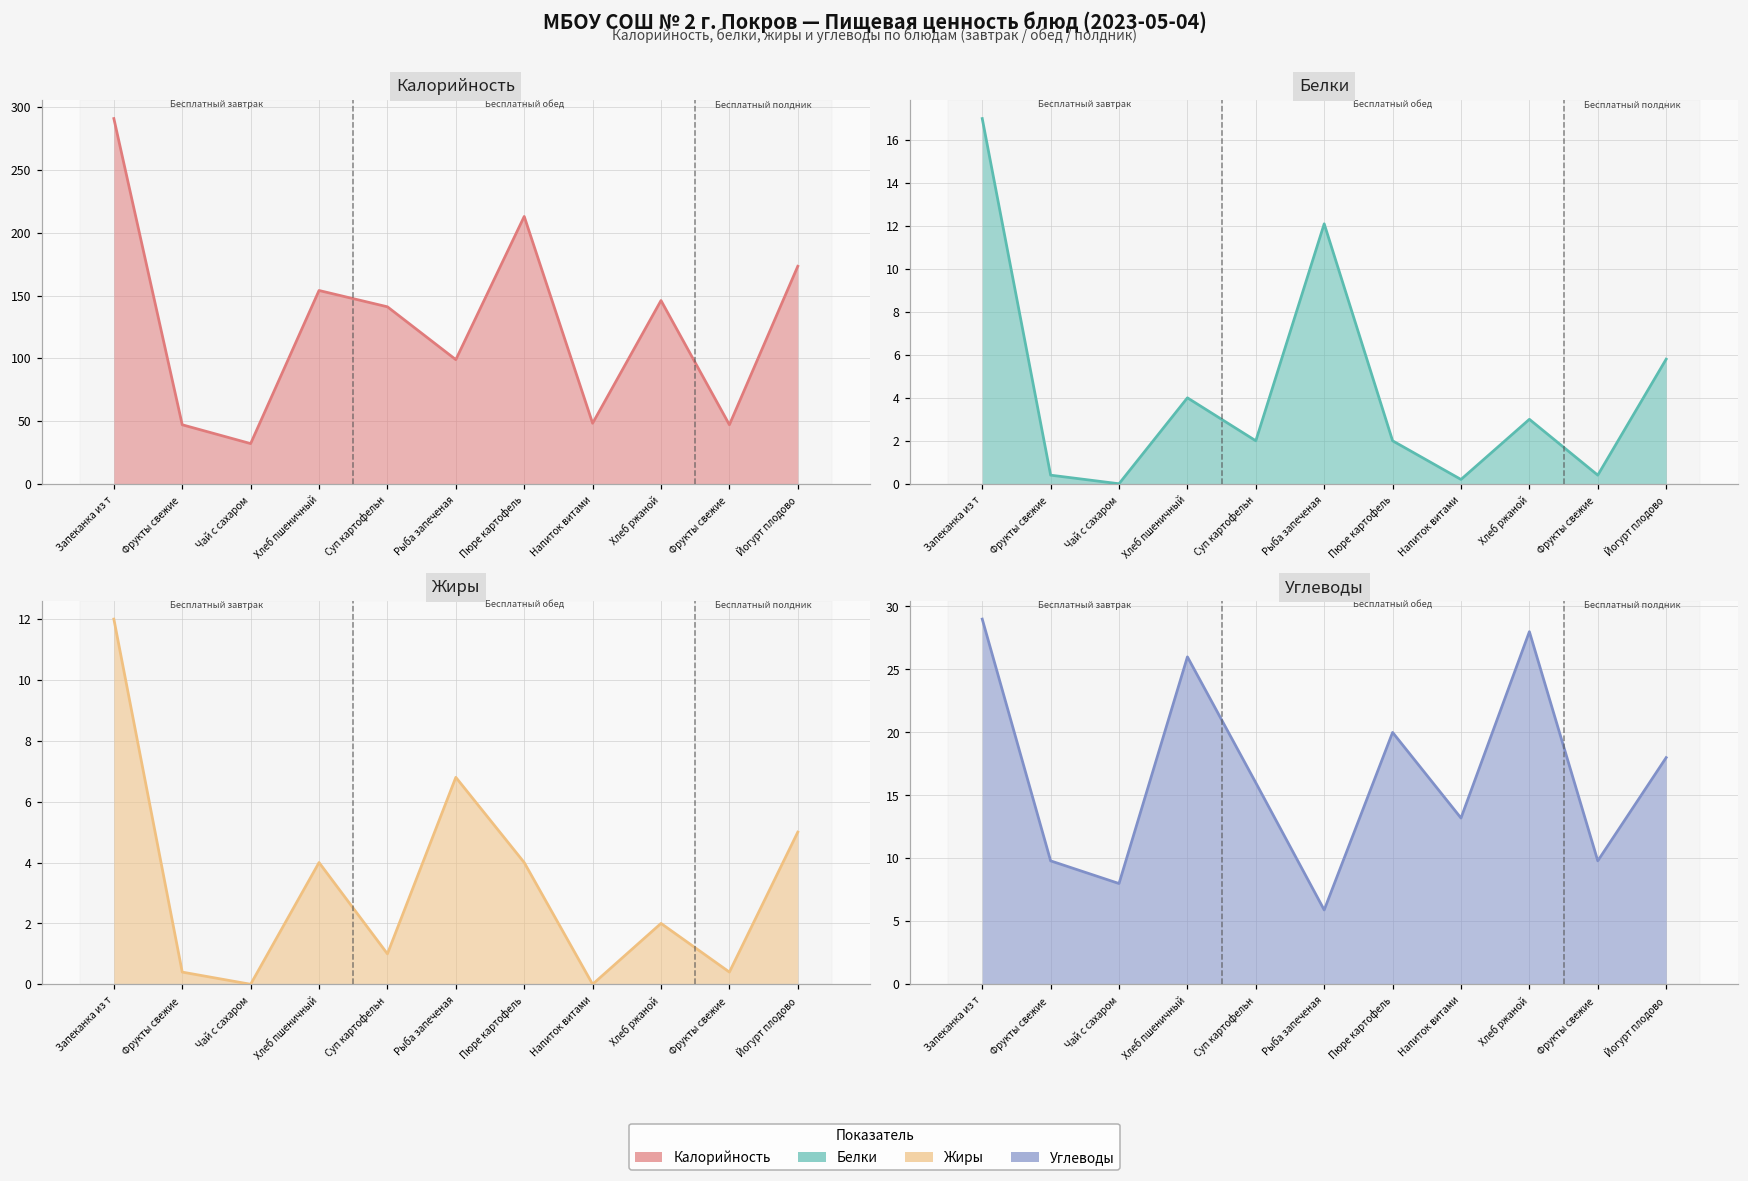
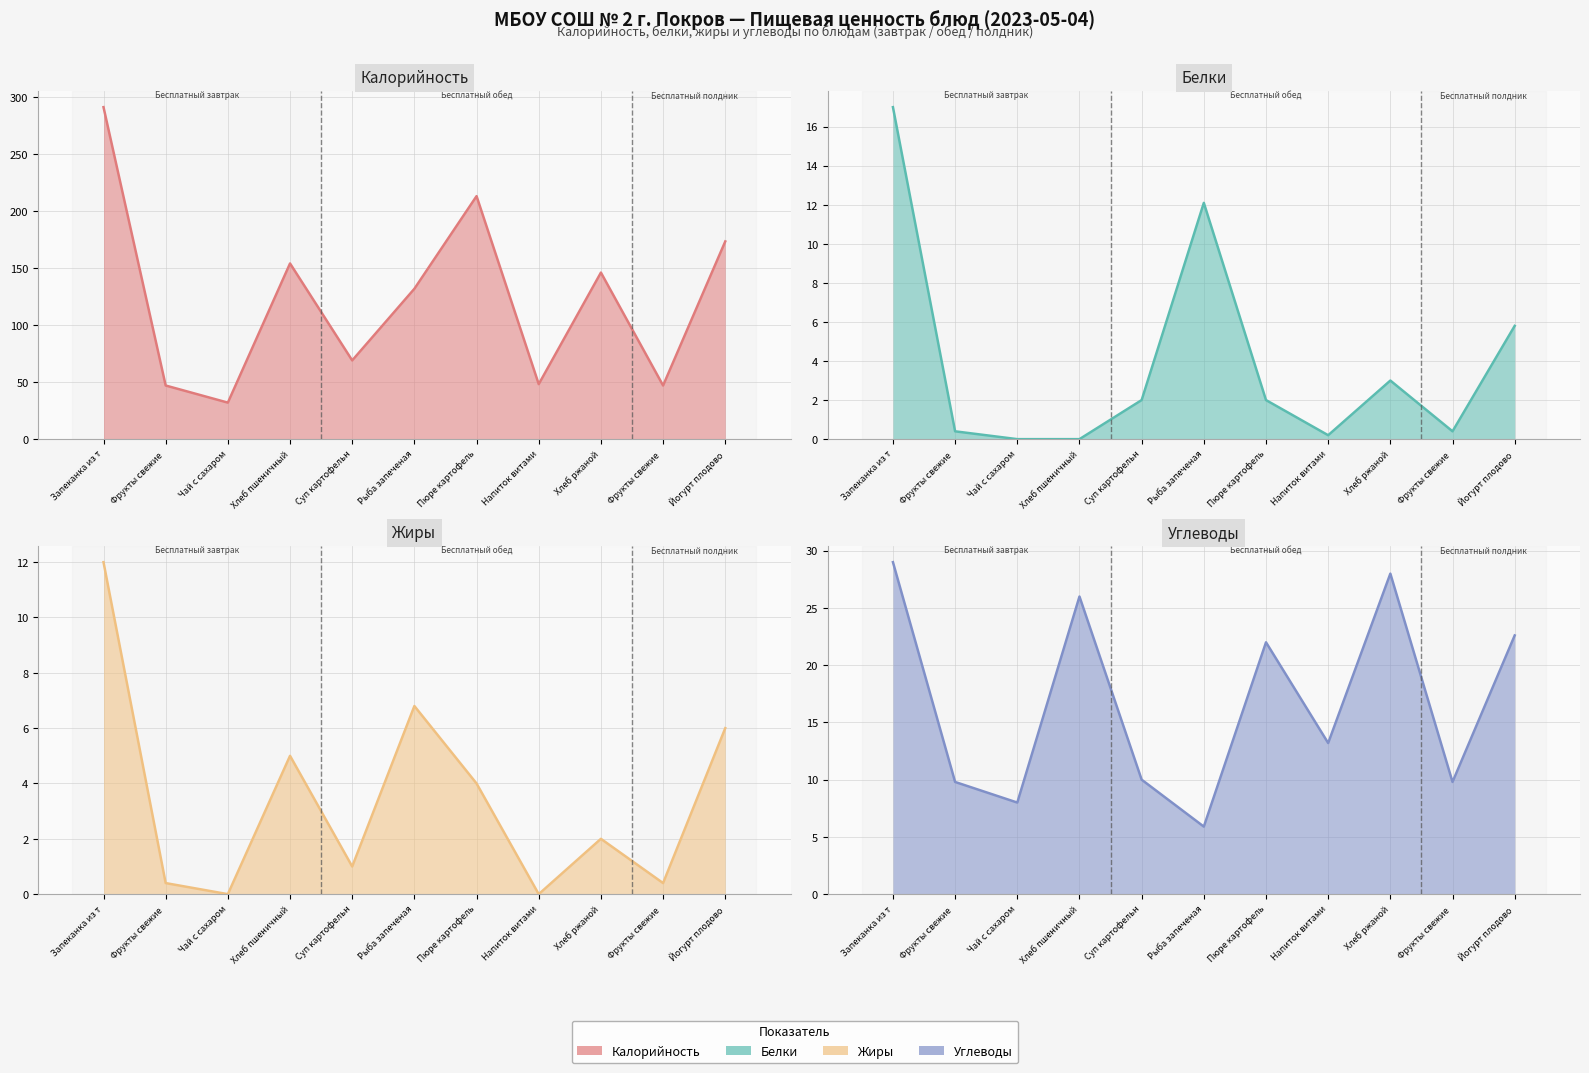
  {
    "Калорийность": {
      "Запеканка из т": 291,
      "Чай с сахаром": 32,
      "Хлеб пшеничный": 154,
-     "Суп картофельн": 141,
-     "Рыба запеченая": 99,
+     "Суп картофельн": 69,
+     "Рыба запеченая": 132,
      "Пюре картофель": 213,
      "Напиток витами": 48,
      "Хлеб ржаной": 146,
      "Йогурт плодово": 173
    },
    "Белки": {
      "Запеканка из т": 17,
      "Чай с сахаром": 0,
-     "Хлеб пшеничный": 4,
+     "Хлеб пшеничный": 0,
      "Суп картофельн": 2,
      "Рыба запеченая": 12,
      "Пюре картофель": 2,
      "Напиток витами": 0.2,
      "Хлеб ржаной": 3,
      "Йогурт плодово": 5.8
    },
    "Жиры": {
      "Запеканка из т": 12,
      "Чай с сахаром": 0,
-     "Хлеб пшеничный": 4,
+     "Хлеб пшеничный": 5,
      "Суп картофельн": 1,
      "Рыба запеченая": 6.8,
      "Пюре картофель": 4,
      "Напиток витами": 0,
      "Хлеб ржаной": 2,
-     "Йогурт плодово": 5
+     "Йогурт плодово": 6
    },
    "Углеводы": {
      "Запеканка из т": 29.0,
      "Чай с сахаром": 8.0,
      "Хлеб пшеничный": 26.0,
-     "Суп картофельн": 16,
+     "Суп картофельн": 10,
      "Рыба запеченая": 5.9,
-     "Пюре картофель": 20,
+     "Пюре картофель": 22,
      "Напиток витами": 13.2,
      "Хлеб ржаной": 28.0,
-     "Йогурт плодово": 18.0
+     "Йогурт плодово": 22.6
    }
  }
